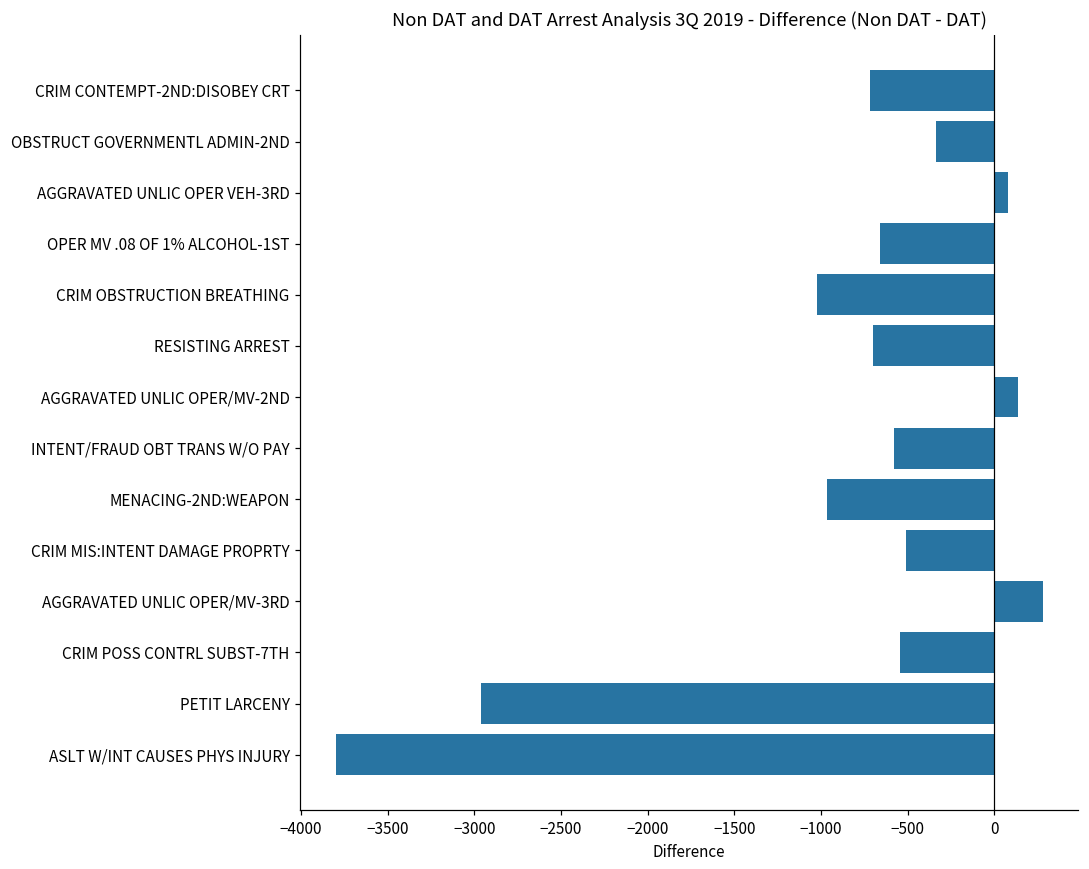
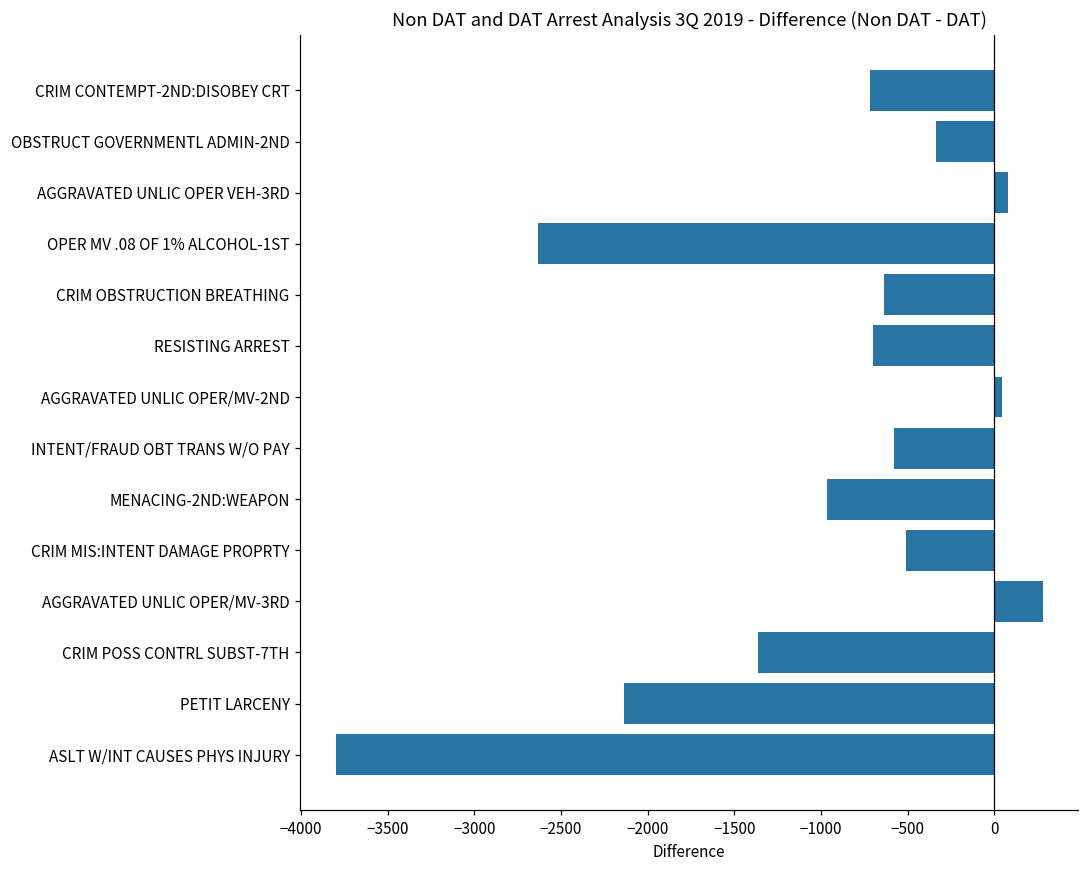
  {
    "CRIM CONTEMPT-2ND:DISOBEY CRT": -720,
    "OBSTRUCT GOVERNMENTL ADMIN-2ND": -340,
    "AGGRAVATED UNLIC OPER VEH-3RD": 80,
-   "OPER MV .08 OF 1% ALCOHOL-1ST": -660,
-   "CRIM OBSTRUCTION BREATHING": -1020,
+   "OPER MV .08 OF 1% ALCOHOL-1ST": -2640,
+   "CRIM OBSTRUCTION BREATHING": -640,
    "RESISTING ARREST": -700,
-   "AGGRAVATED UNLIC OPER/MV-2ND": 140,
+   "AGGRAVATED UNLIC OPER/MV-2ND": 40,
    "INTENT/FRAUD OBT TRANS W/O PAY": -580,
    "MENACING-2ND:WEAPON": -970,
    "CRIM MIS:INTENT DAMAGE PROPRTY": -510,
    "AGGRAVATED UNLIC OPER/MV-3RD": 280,
-   "CRIM POSS CONTRL SUBST-7TH": -540,
-   "PETIT LARCENY": -2960,
+   "CRIM POSS CONTRL SUBST-7TH": -1360,
+   "PETIT LARCENY": -2140,
    "ASLT W/INT CAUSES PHYS INJURY": -3800
  }
